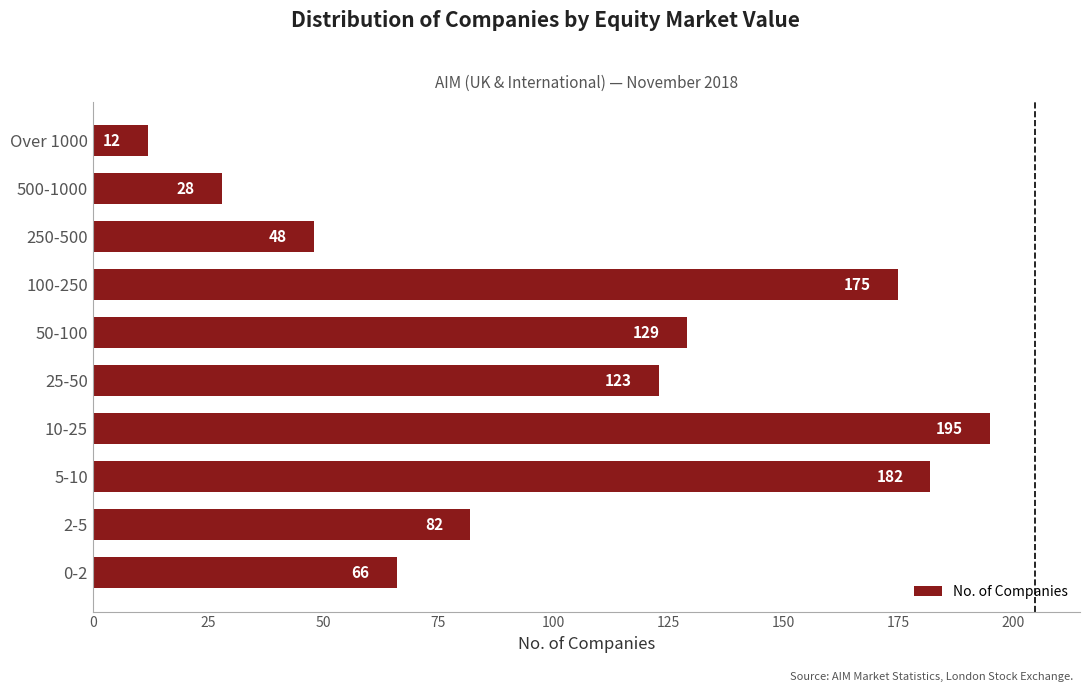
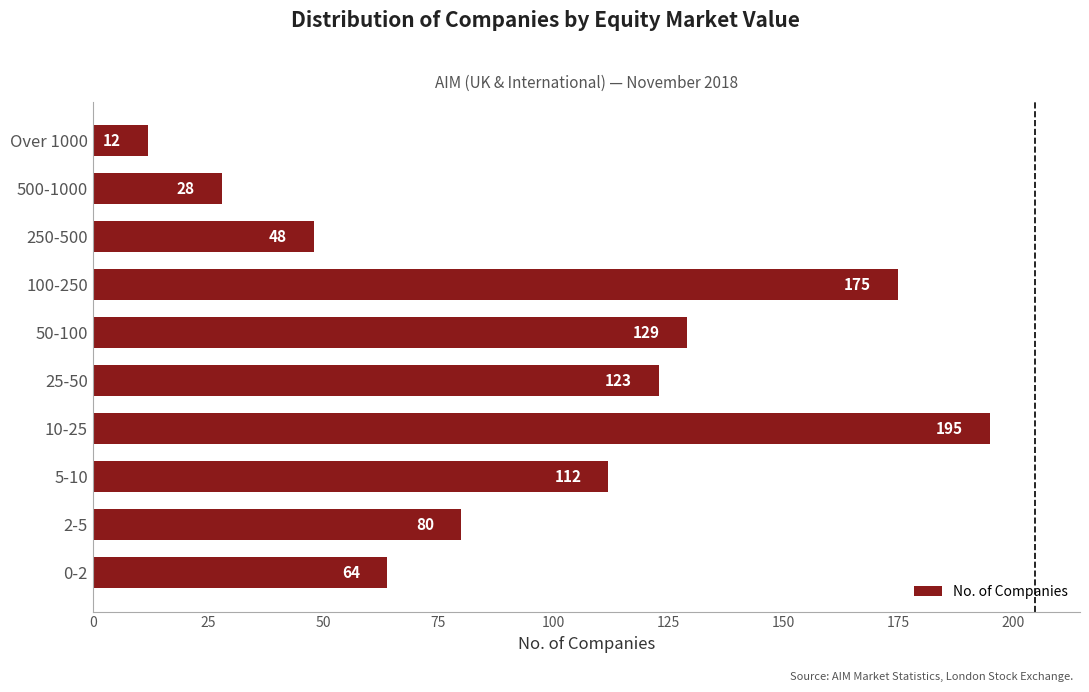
  {
    "Over 1000": 12,
    "500-1000": 28,
    "250-500": 48,
    "100-250": 175,
    "50-100": 129,
    "25-50": 123,
    "10-25": 195,
-   "5-10": 182,
-   "2-5": 82,
-   "0-2": 66
+   "5-10": 112,
+   "2-5": 80,
+   "0-2": 64
  }
